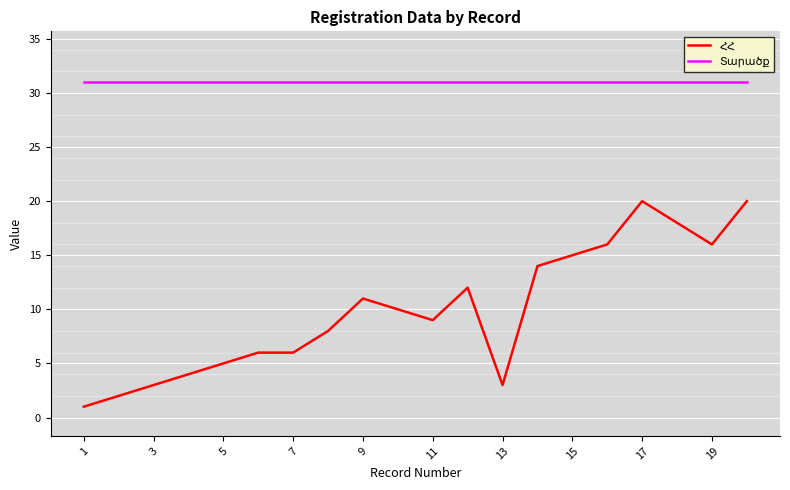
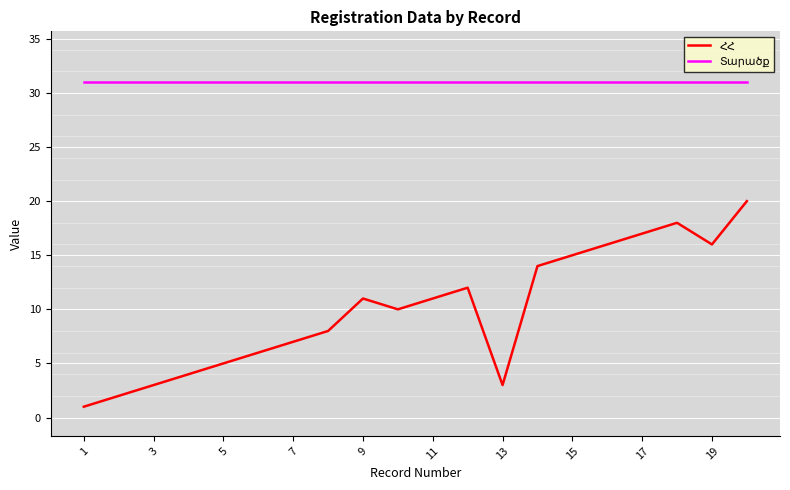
  {
    "ՀՀ": {
      "1": 1,
      "3": 3,
      "5": 5,
-     "7": 6,
+     "7": 7,
      "9": 11,
-     "11": 9,
+     "11": 11,
      "13": 3,
      "15": 15,
-     "17": 20,
+     "17": 17,
      "19": 16
    },
    "Տարածք": {
      "1": 31,
      "3": 31,
      "5": 31,
      "7": 31,
      "9": 31,
      "11": 31,
      "13": 31,
      "15": 31,
      "17": 31,
      "19": 31
    }
  }
